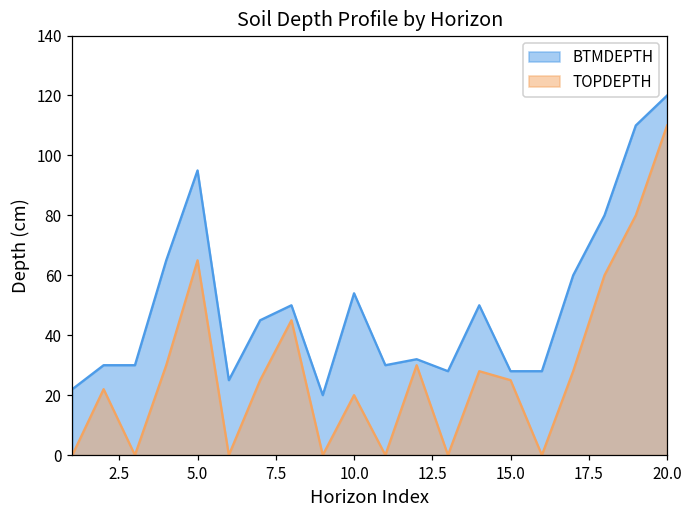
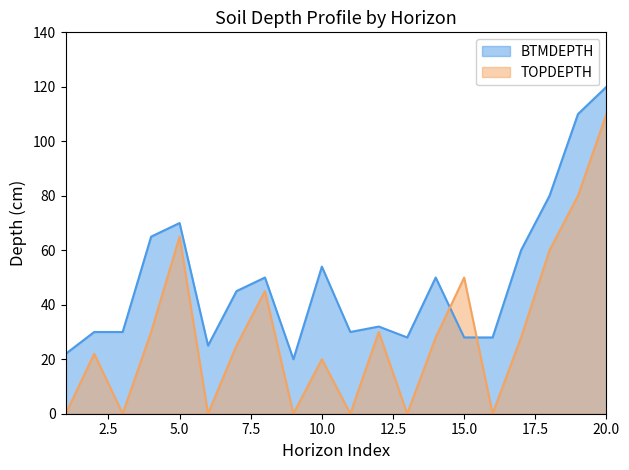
  {
    "BTMDEPTH": {
-     "5.0": 95,
+     "5.0": 70,
      "10.0": 54,
      "15.0": 28,
      "20.0": 120
    },
    "TOPDEPTH": {
      "5.0": 65,
      "10.0": 20,
-     "15.0": 25,
+     "15.0": 50,
      "20.0": 110
    }
  }
